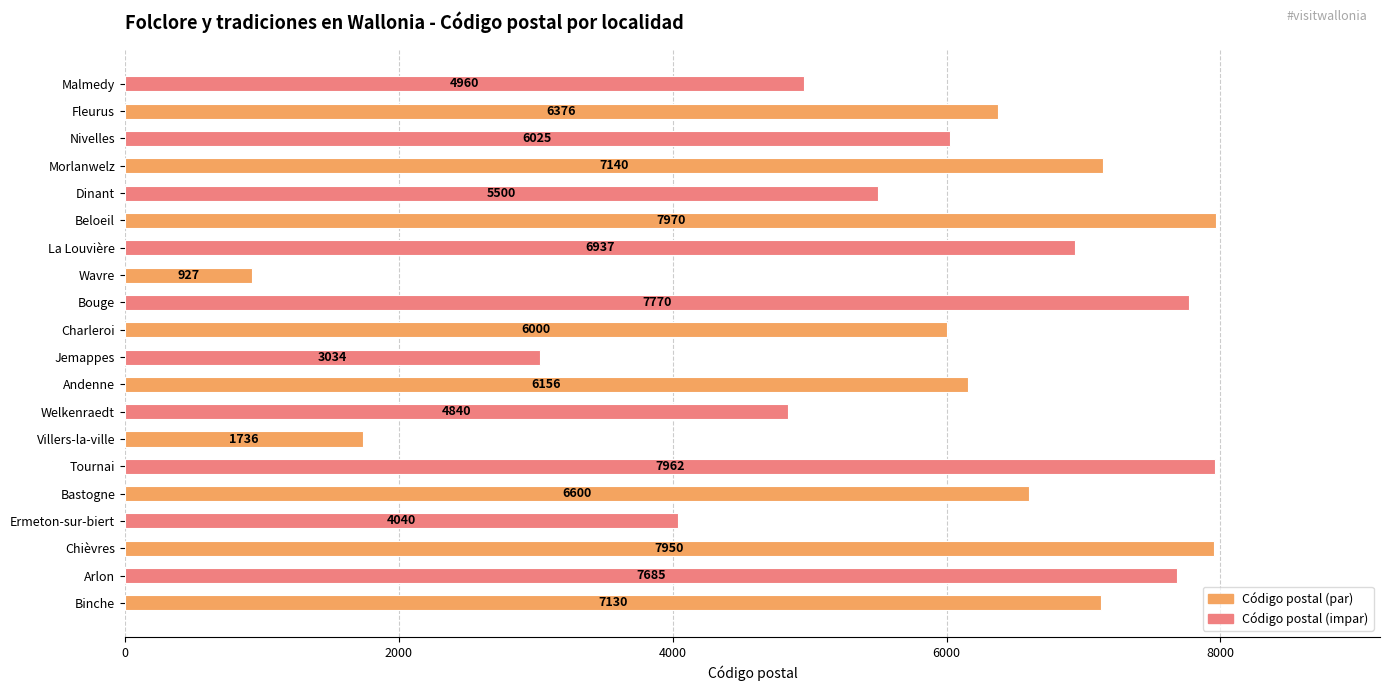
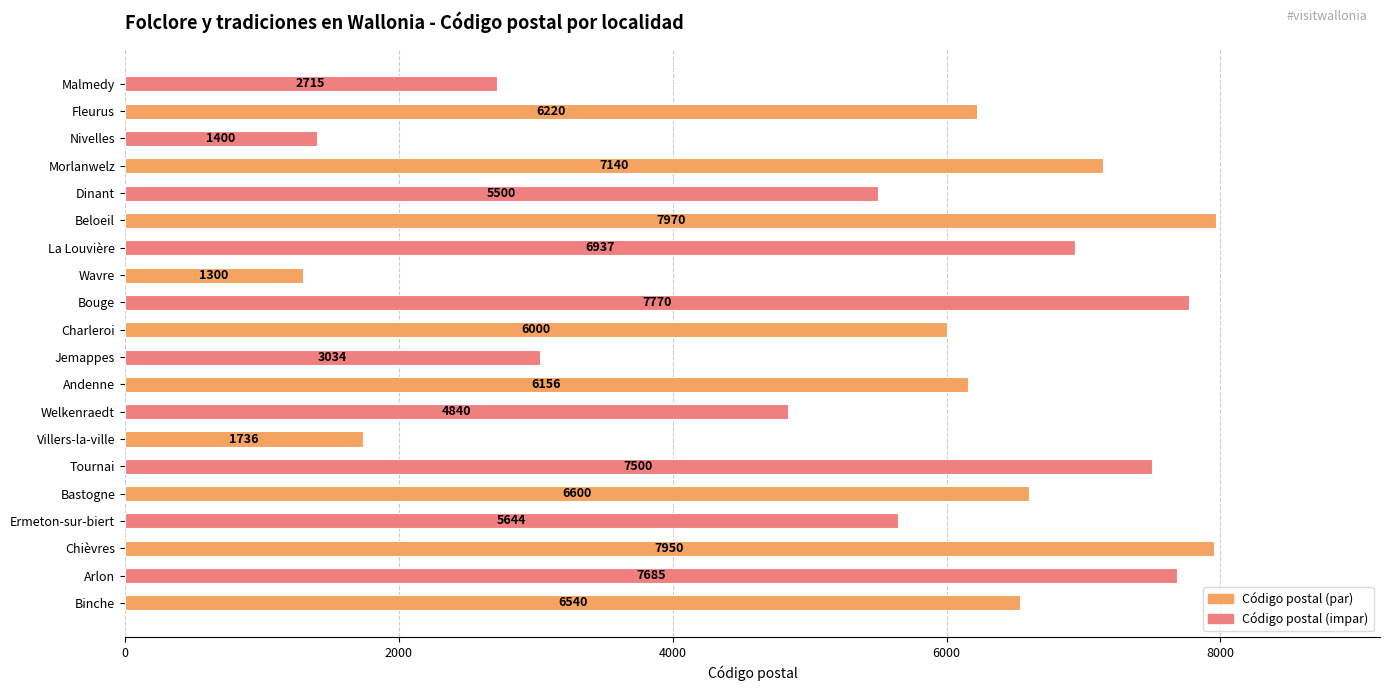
  {
-   "Malmedy": 4960,
-   "Fleurus": 6376,
-   "Nivelles": 6025,
+   "Malmedy": 2715,
+   "Fleurus": 6220,
+   "Nivelles": 1400,
    "Morlanwelz": 7140,
    "Dinant": 5500,
    "Beloeil": 7970,
    "La Louvière": 6937,
-   "Wavre": 927,
+   "Wavre": 1300,
    "Bouge": 7770,
    "Charleroi": 6000,
    "Jemappes": 3034,
    "Andenne": 6156,
    "Welkenraedt": 4840,
    "Villers-la-ville": 1736,
-   "Tournai": 7962,
+   "Tournai": 7500,
    "Bastogne": 6600,
-   "Ermeton-sur-biert": 4040,
+   "Ermeton-sur-biert": 5644,
    "Chièvres": 7950,
    "Arlon": 7685,
-   "Binche": 7130
+   "Binche": 6540
  }
